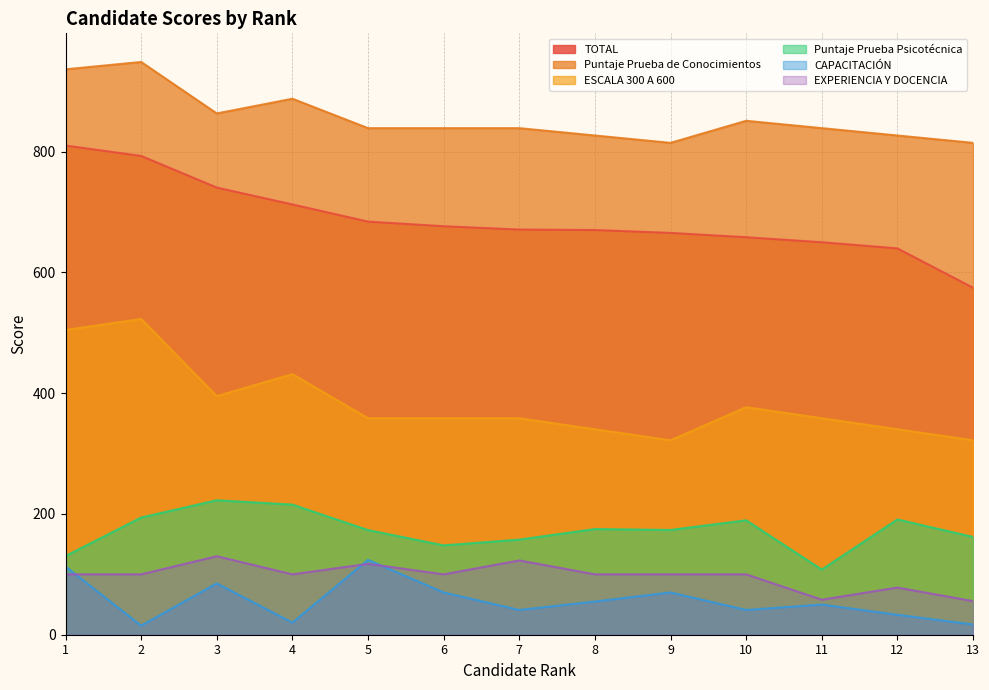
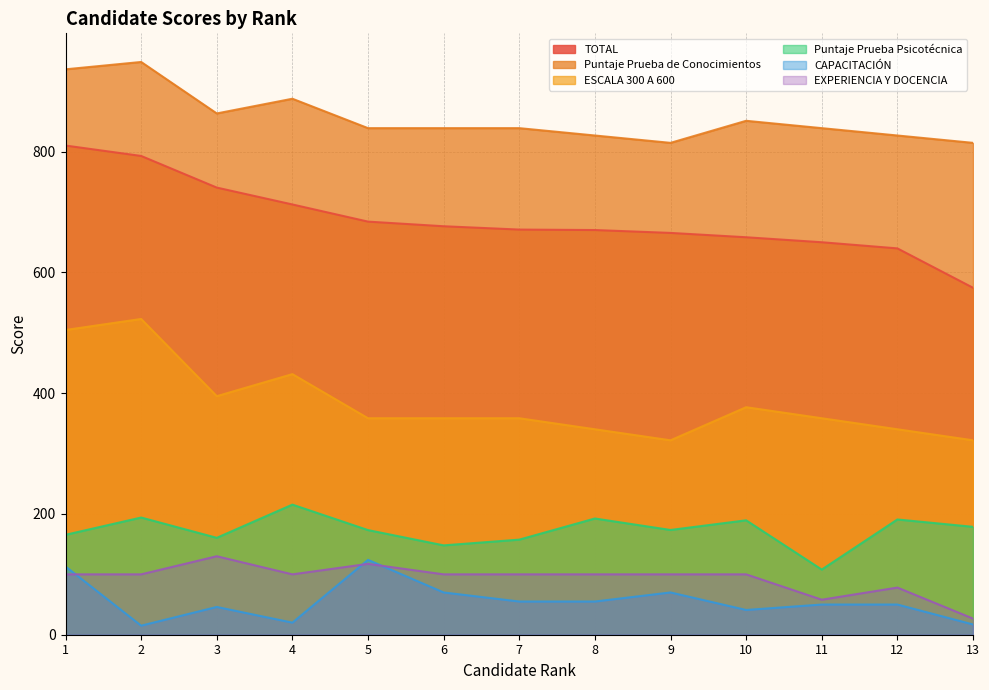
  {
    "Puntaje Prueba Psicotécnica": {
-     "1": 130,
+     "1": 170,
      "2": 190,
-     "3": 220,
+     "3": 160,
      "4": 220,
      "5": 170,
      "6": 150,
      "7": 160,
-     "8": 180,
+     "8": 190,
      "9": 170,
      "10": 190,
      "11": 110,
      "12": 190,
-     "13": 160
+     "13": 180
    },
    "CAPACITACIÓN": {
      "1": 110,
      "2": 20,
-     "3": 90,
+     "3": 50,
      "4": 20,
      "5": 120,
      "6": 70,
-     "7": 40,
+     "7": 60,
      "8": 60,
      "9": 70,
      "10": 40,
      "11": 50,
-     "12": 30,
+     "12": 50,
      "13": 20
    },
    "EXPERIENCIA Y DOCENCIA": {
      "1": 100,
      "2": 100,
      "3": 130,
      "4": 100,
      "5": 120,
      "6": 100,
-     "7": 120,
+     "7": 100,
      "8": 100,
      "9": 100,
      "10": 100,
      "11": 60,
      "12": 80,
-     "13": 60
+     "13": 30
    }
  }
